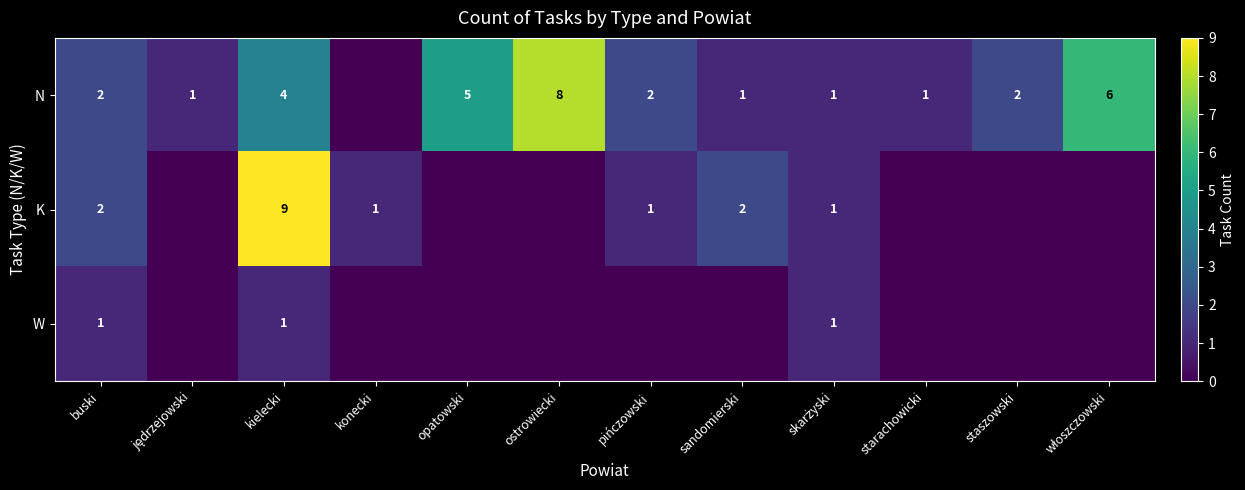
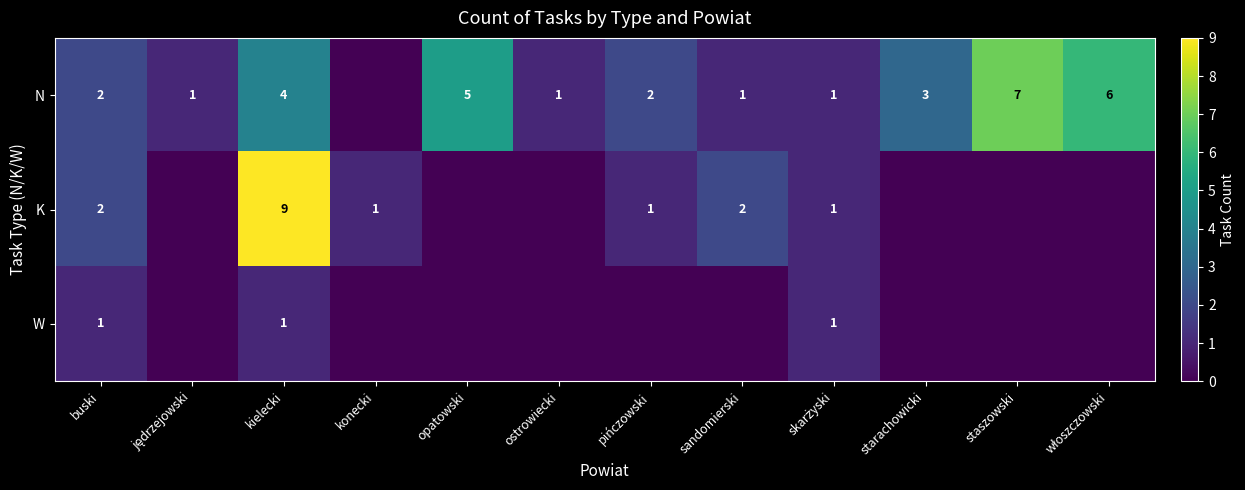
  {
    "N": {
      "buski": 2,
      "jędrzejowski": 1,
      "kielecki": 4,
      "opatowski": 5,
-     "ostrowiecki": 8,
+     "ostrowiecki": 1,
      "pińczowski": 2,
      "sandomierski": 1,
      "skarżyski": 1,
-     "starachowicki": 1,
-     "staszowski": 2,
+     "starachowicki": 3,
+     "staszowski": 7,
      "włoszczowski": 6
    },
    "K": {
      "buski": 2,
      "kielecki": 9,
      "konecki": 1,
      "pińczowski": 1,
      "sandomierski": 2,
      "skarżyski": 1
    },
    "W": {
      "buski": 1,
      "kielecki": 1,
      "skarżyski": 1
    }
  }
